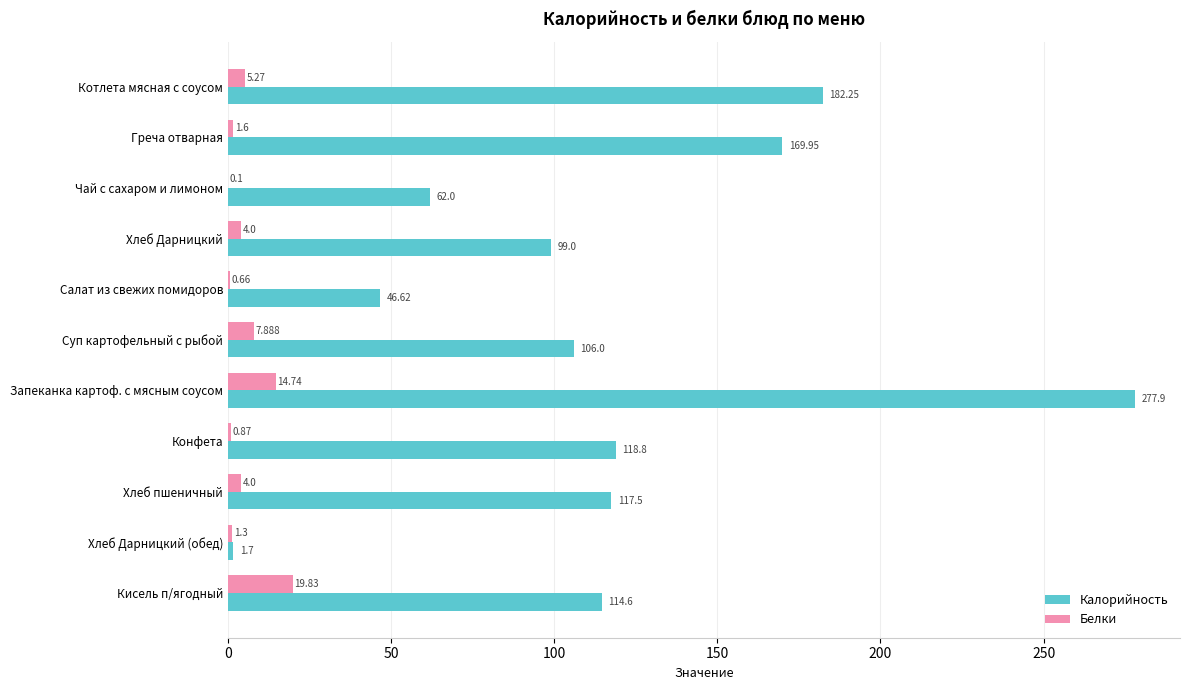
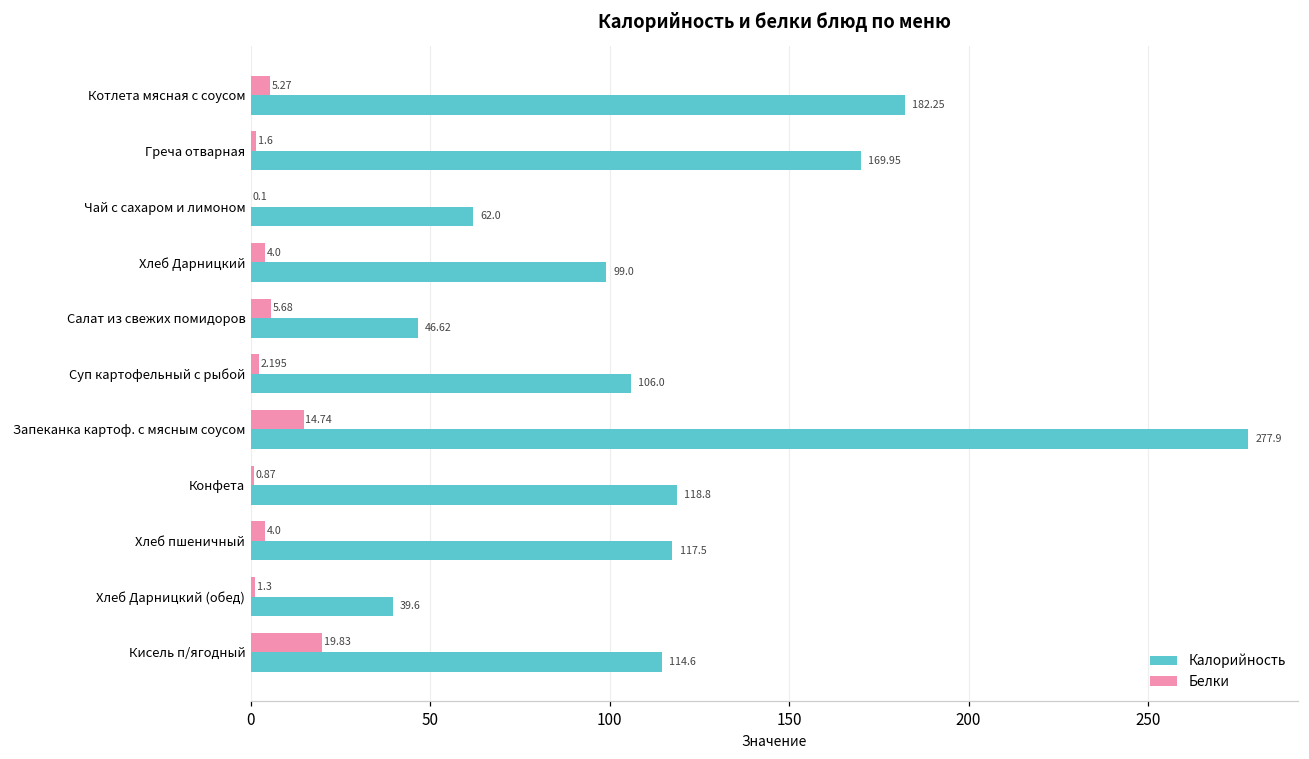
  {
    "Калорийность": {
      "Котлета мясная с соусом": 182.25,
      "Греча отварная": 169.95,
      "Чай с сахаром и лимоном": 62.0,
      "Хлеб Дарницкий": 99.0,
      "Салат из свежих помидоров": 46.62,
      "Суп картофельный с рыбой": 106.0,
      "Запеканка картоф. с мясным соусом": 277.9,
      "Конфета": 118.8,
      "Хлеб пшеничный": 117.5,
-     "Хлеб Дарницкий (обед)": 1.7,
+     "Хлеб Дарницкий (обед)": 39.6,
      "Кисель п/ягодный": 114.6
    },
    "Белки": {
      "Котлета мясная с соусом": 5.27,
      "Греча отварная": 1.6,
      "Чай с сахаром и лимоном": 0.1,
      "Хлеб Дарницкий": 4.0,
-     "Салат из свежих помидоров": 0.66,
-     "Суп картофельный с рыбой": 7.888,
+     "Салат из свежих помидоров": 5.68,
+     "Суп картофельный с рыбой": 2.195,
      "Запеканка картоф. с мясным соусом": 14.74,
      "Конфета": 0.87,
      "Хлеб пшеничный": 4.0,
      "Хлеб Дарницкий (обед)": 1.3,
      "Кисель п/ягодный": 19.83
    }
  }
